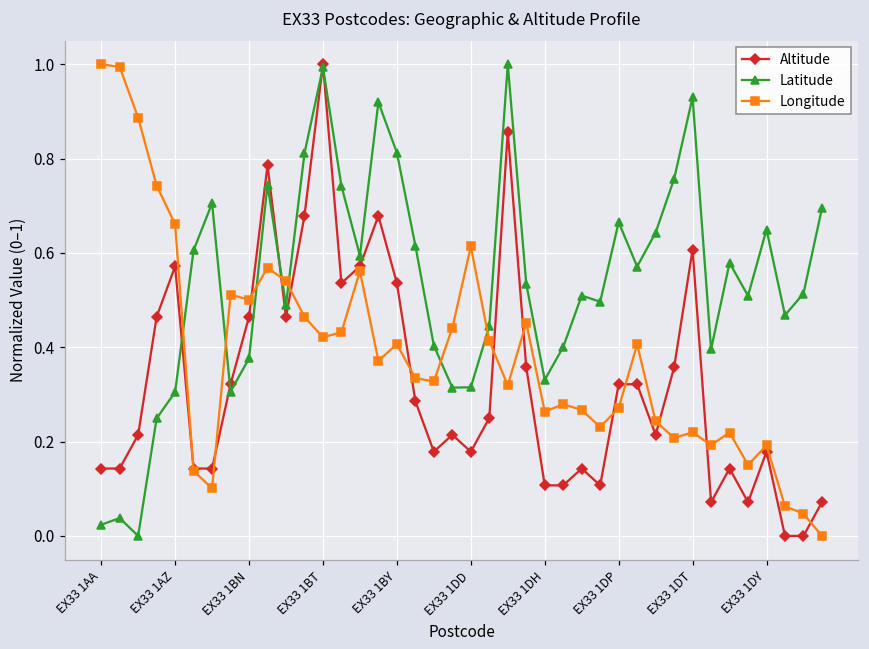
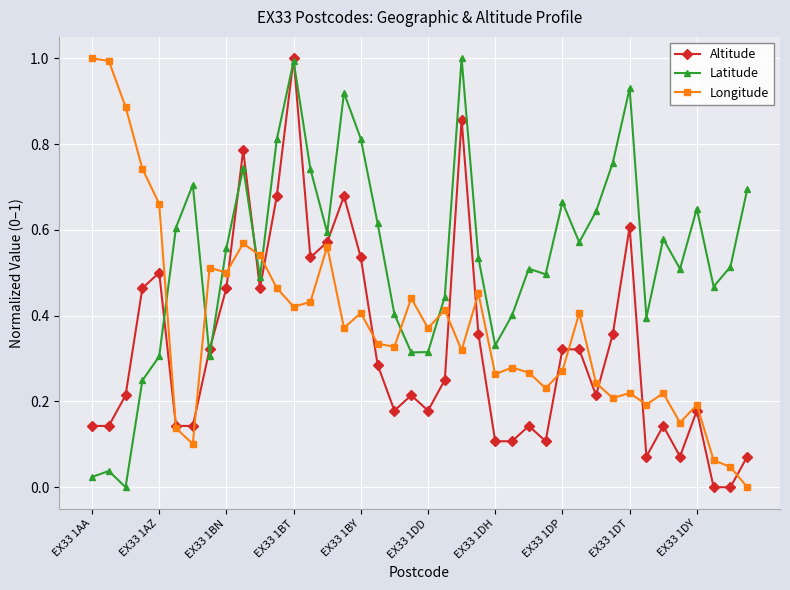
  {
    "Altitude": {
      "EX33 1AA": 0.14,
-     "EX33 1AZ": 0.57,
+     "EX33 1AZ": 0.50,
      "EX33 1BN": 0.46,
      "EX33 1BT": 1.00,
      "EX33 1BY": 0.54,
      "EX33 1DD": 0.18,
      "EX33 1DH": 0.11,
      "EX33 1DP": 0.32,
      "EX33 1DT": 0.61,
      "EX33 1DY": 0.18
    },
    "Latitude": {
      "EX33 1AA": 0.02,
      "EX33 1AZ": 0.30,
-     "EX33 1BN": 0.38,
+     "EX33 1BN": 0.56,
      "EX33 1BT": 0.99,
      "EX33 1BY": 0.81,
      "EX33 1DD": 0.32,
      "EX33 1DH": 0.33,
      "EX33 1DP": 0.66,
      "EX33 1DT": 0.93,
      "EX33 1DY": 0.65
    },
    "Longitude": {
      "EX33 1AA": 1.00,
      "EX33 1AZ": 0.66,
      "EX33 1BN": 0.50,
      "EX33 1BT": 0.42,
      "EX33 1BY": 0.41,
-     "EX33 1DD": 0.61,
+     "EX33 1DD": 0.37,
      "EX33 1DH": 0.26,
      "EX33 1DP": 0.27,
      "EX33 1DT": 0.22,
      "EX33 1DY": 0.19
    }
  }
